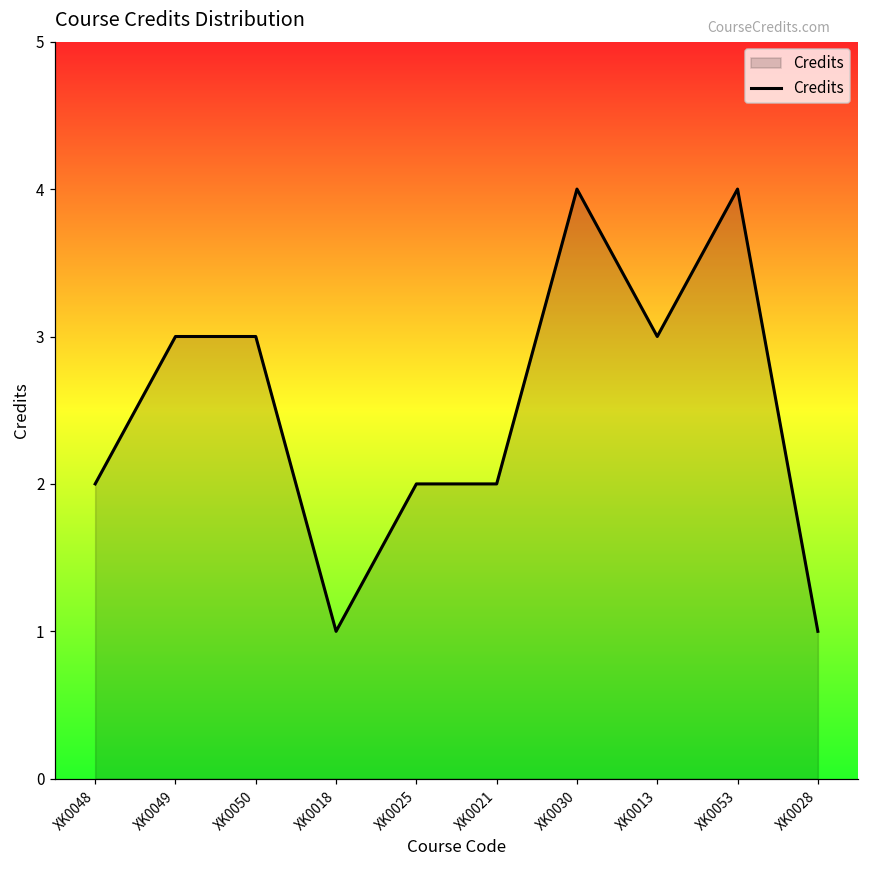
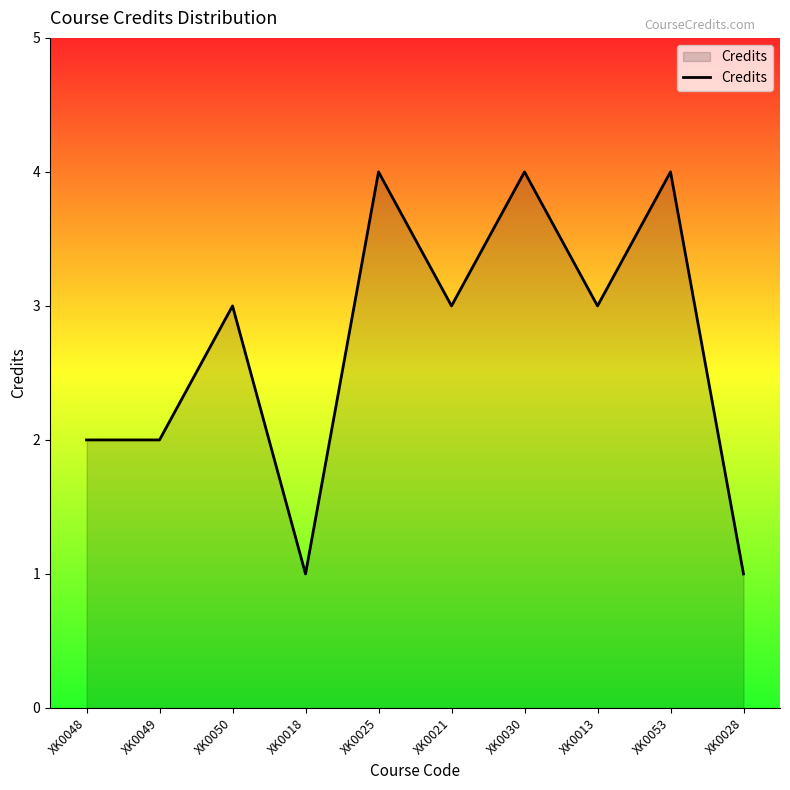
  {
    "XK0048": 2,
-   "XK0049": 3,
+   "XK0049": 2,
    "XK0050": 3,
    "XK0018": 1,
-   "XK0025": 2,
-   "XK0021": 2,
+   "XK0025": 4,
+   "XK0021": 3,
    "XK0030": 4,
    "XK0013": 3,
    "XK0053": 4,
    "XK0028": 1
  }
